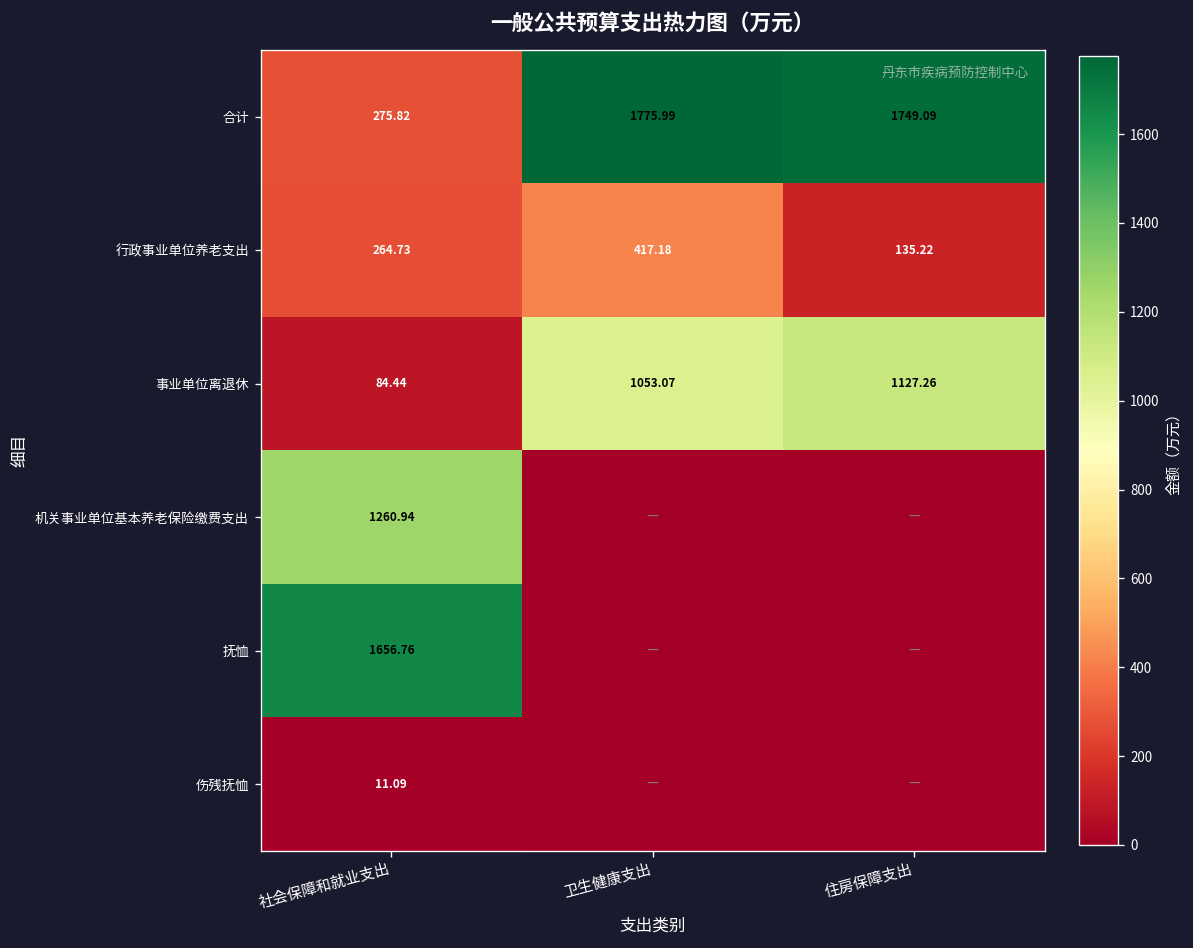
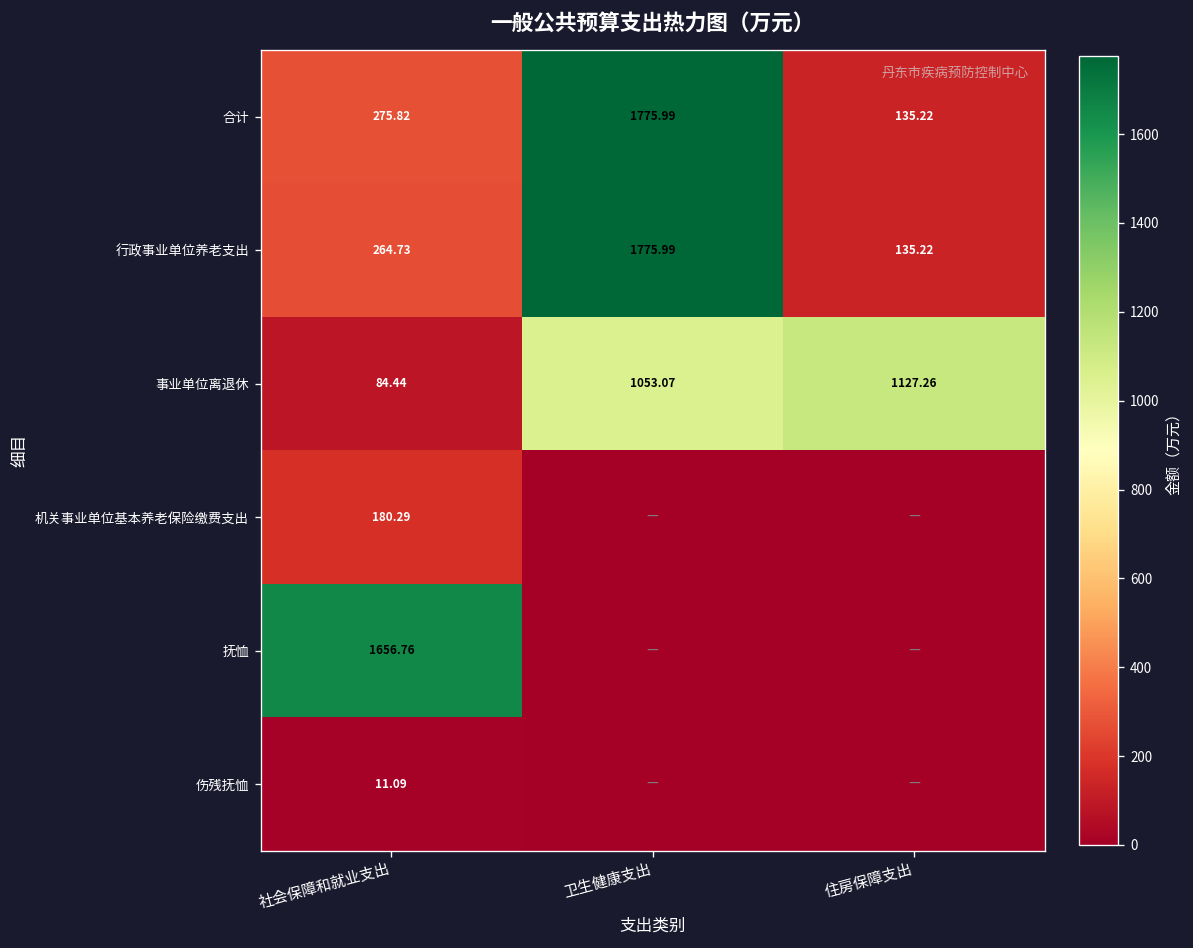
  {
    "合计": {
      "社会保障和就业支出": 275.82,
      "卫生健康支出": 1775.99,
-     "住房保障支出": 1749.09
+     "住房保障支出": 135.22
    },
    "行政事业单位养老支出": {
      "社会保障和就业支出": 264.73,
-     "卫生健康支出": 417.18,
+     "卫生健康支出": 1775.99,
      "住房保障支出": 135.22
    },
    "事业单位离退休": {
      "社会保障和就业支出": 84.44,
      "卫生健康支出": 1053.07,
      "住房保障支出": 1127.26
    },
    "机关事业单位基本养老保险缴费支出": {
-     "社会保障和就业支出": 1260.94
+     "社会保障和就业支出": 180.29
    },
    "抚恤": {
      "社会保障和就业支出": 1656.76
    },
    "伤残抚恤": {
      "社会保障和就业支出": 11.09
    }
  }
